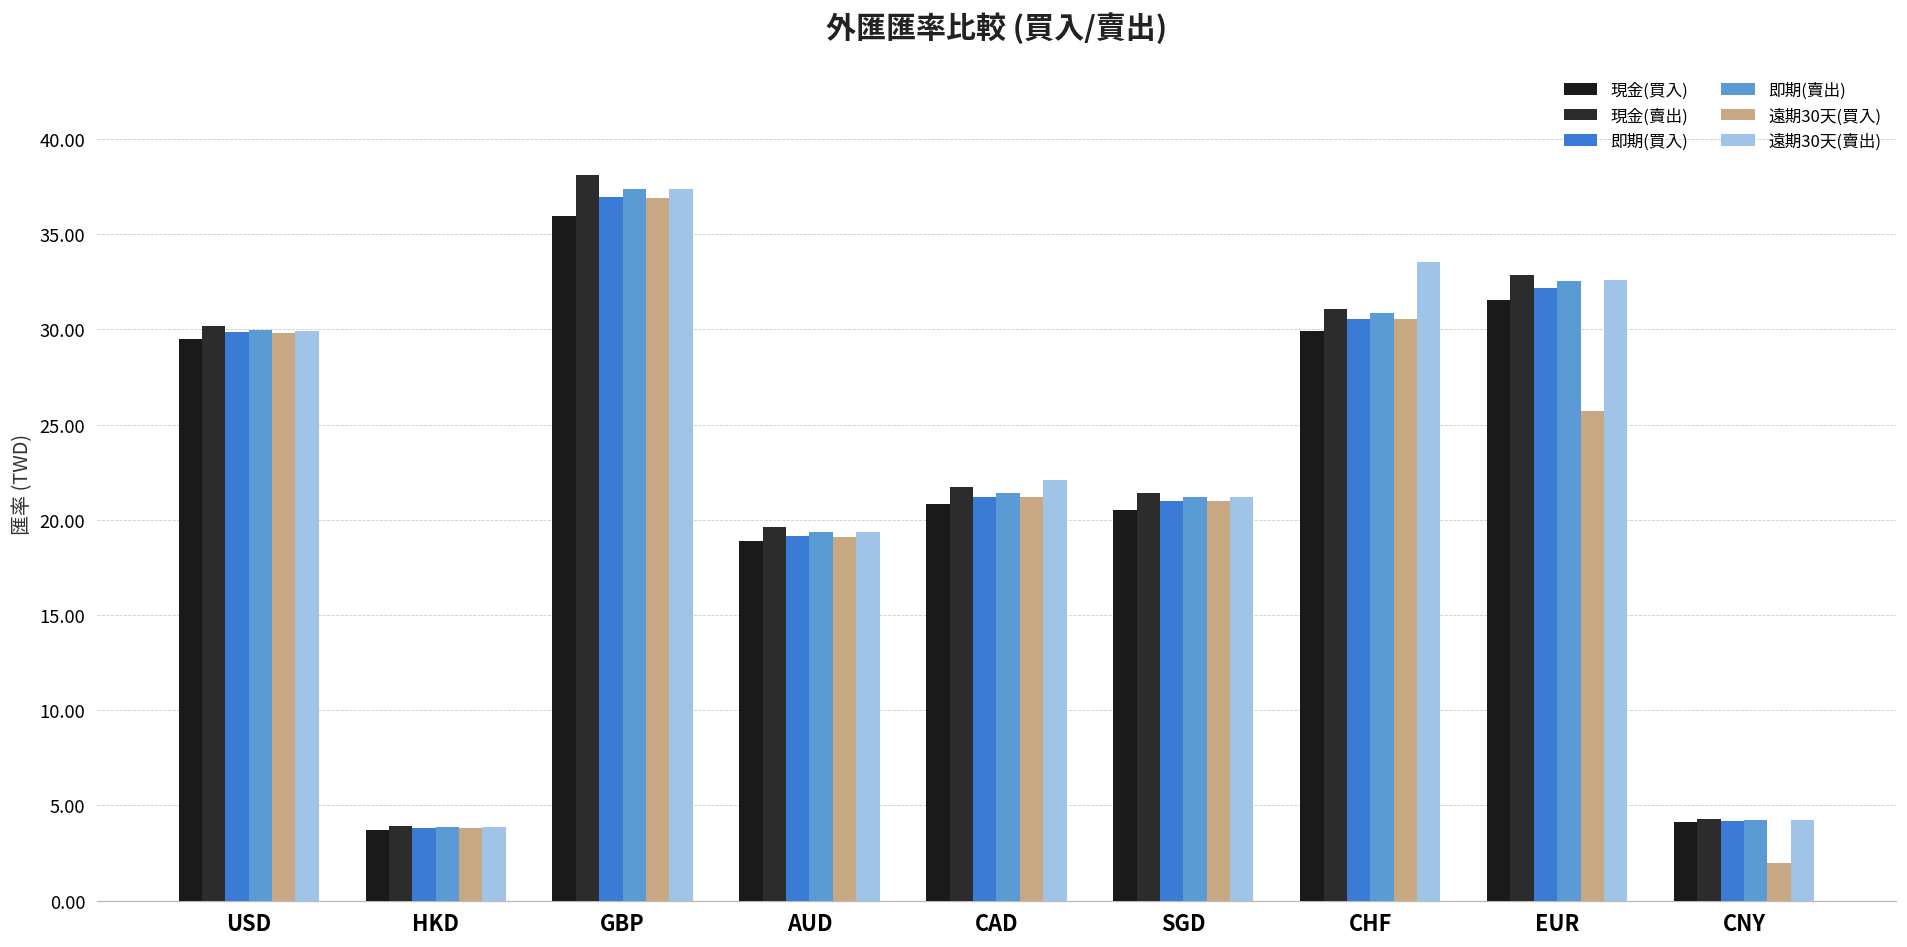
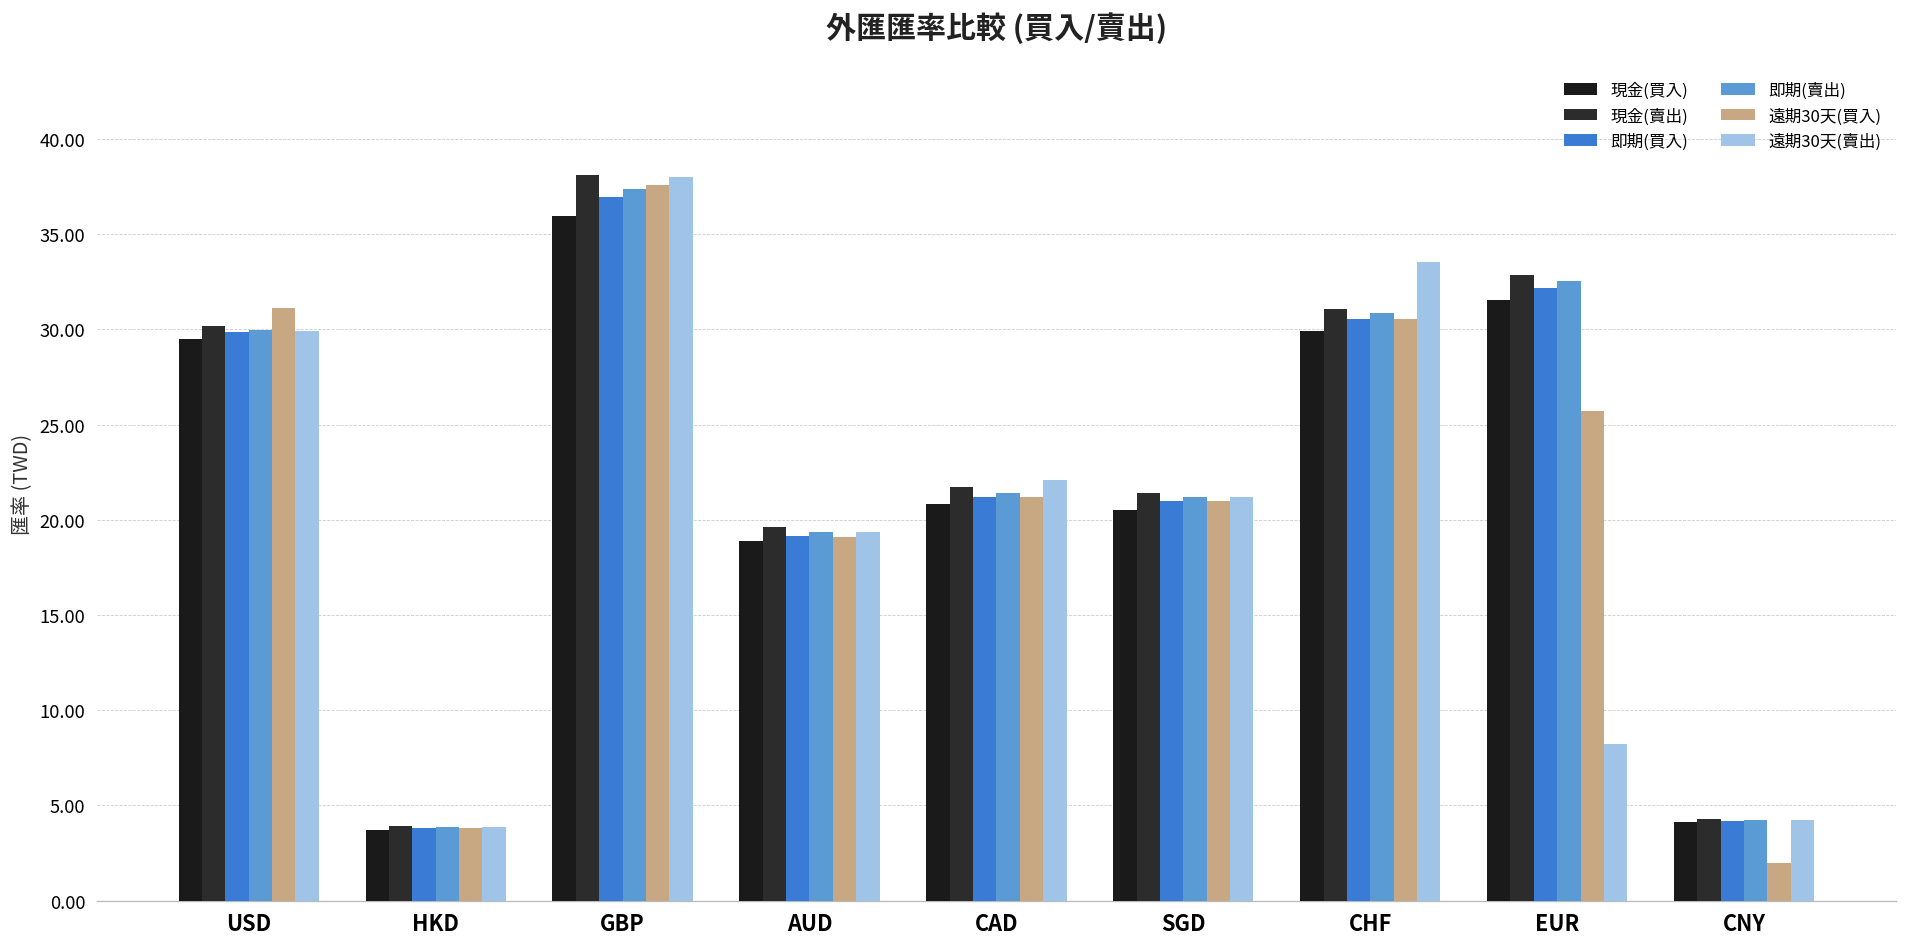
  {
    "遠期30天(買入)": {
-     "USD": 29.8,
+     "USD": 31.1,
      "HKD": 3.8,
-     "GBP": 36.9,
+     "GBP": 37.6,
      "AUD": 19.1,
      "CAD": 21.2,
      "SGD": 21.0,
      "CHF": 30.5,
      "EUR": 25.7,
      "CNY": 2.0
    },
    "遠期30天(賣出)": {
      "USD": 29.9,
      "HKD": 3.9,
-     "GBP": 37.4,
+     "GBP": 38.0,
      "AUD": 19.4,
      "CAD": 22.1,
      "SGD": 21.2,
      "CHF": 33.5,
-     "EUR": 32.6,
+     "EUR": 8.2,
      "CNY": 4.2
    }
  }
